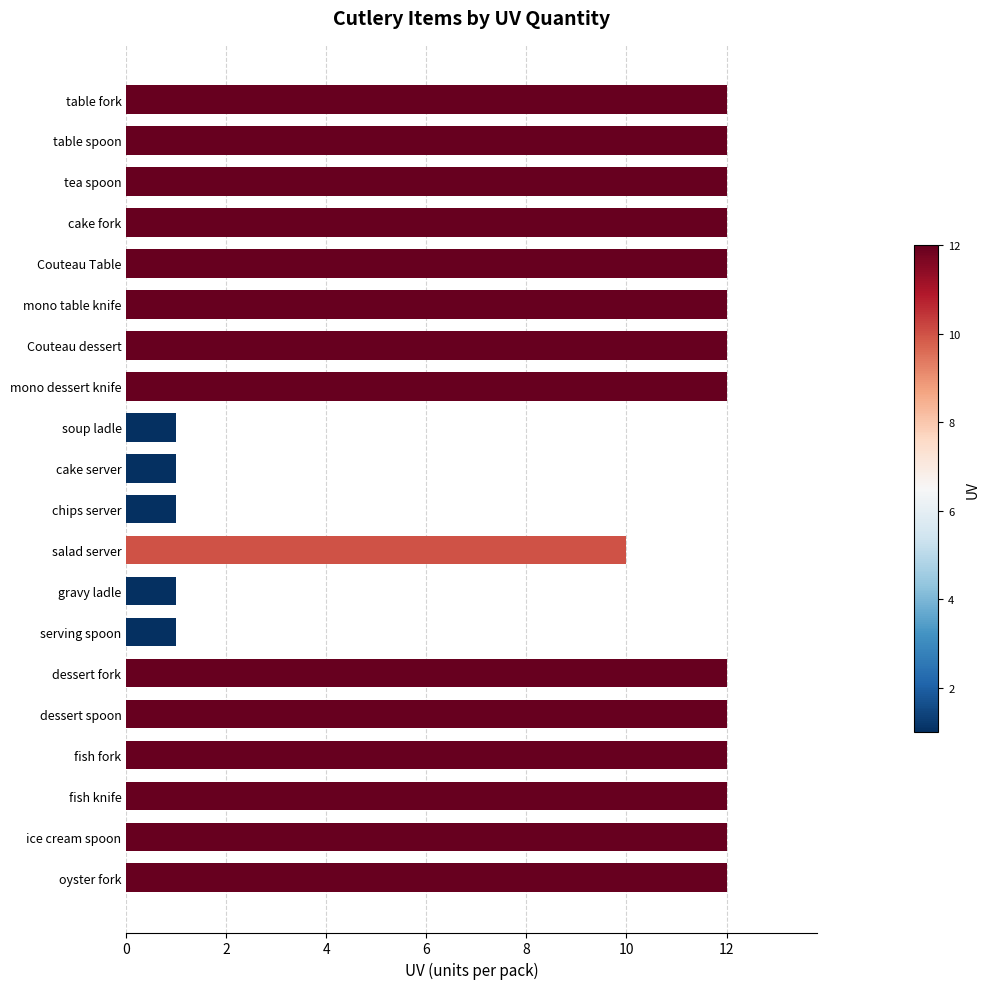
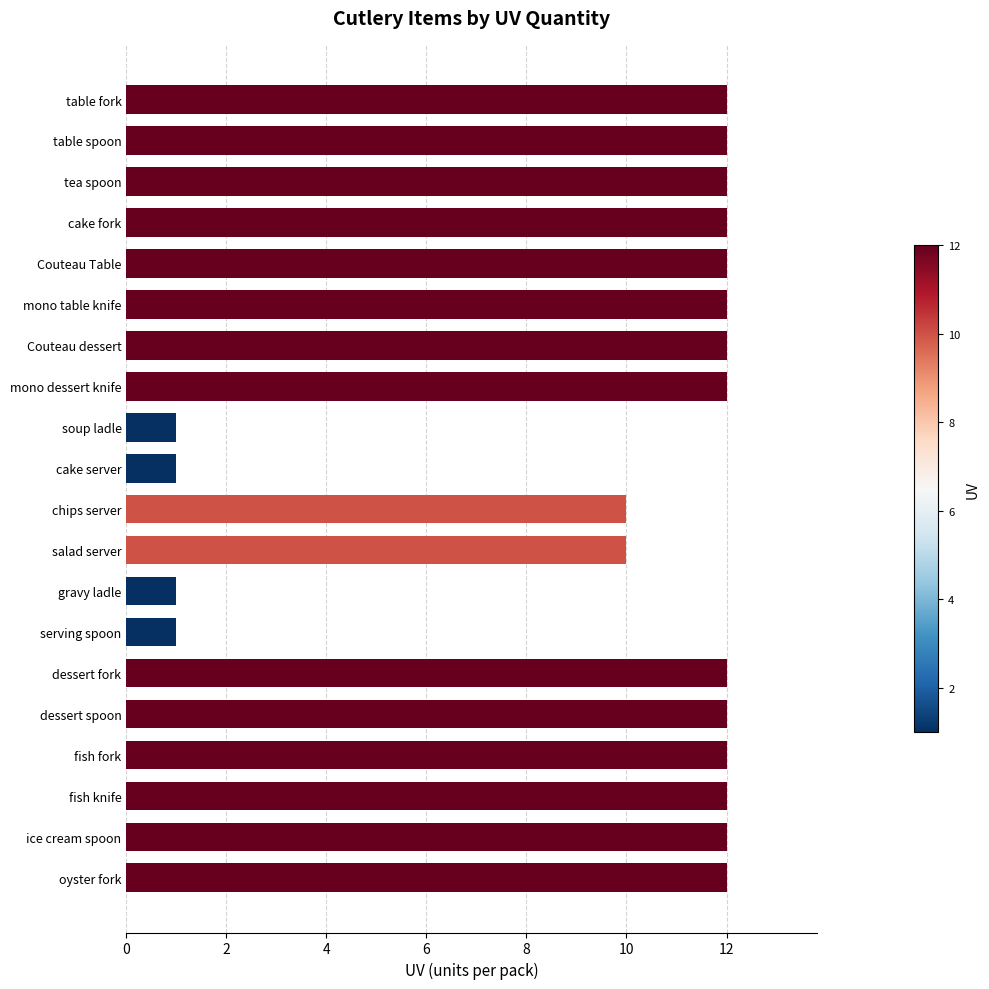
  {
    "table fork": 12,
    "table spoon": 12,
    "tea spoon": 12,
    "cake fork": 12,
    "Couteau Table": 12,
    "mono table knife": 12,
    "Couteau dessert": 12,
    "mono dessert knife": 12,
    "soup ladle": 1,
    "cake server": 1,
-   "chips server": 1,
+   "chips server": 10,
    "salad server": 10,
    "gravy ladle": 1,
    "serving spoon": 1,
    "dessert fork": 12,
    "dessert spoon": 12,
    "fish fork": 12,
    "fish knife": 12,
    "ice cream spoon": 12,
    "oyster fork": 12
  }
